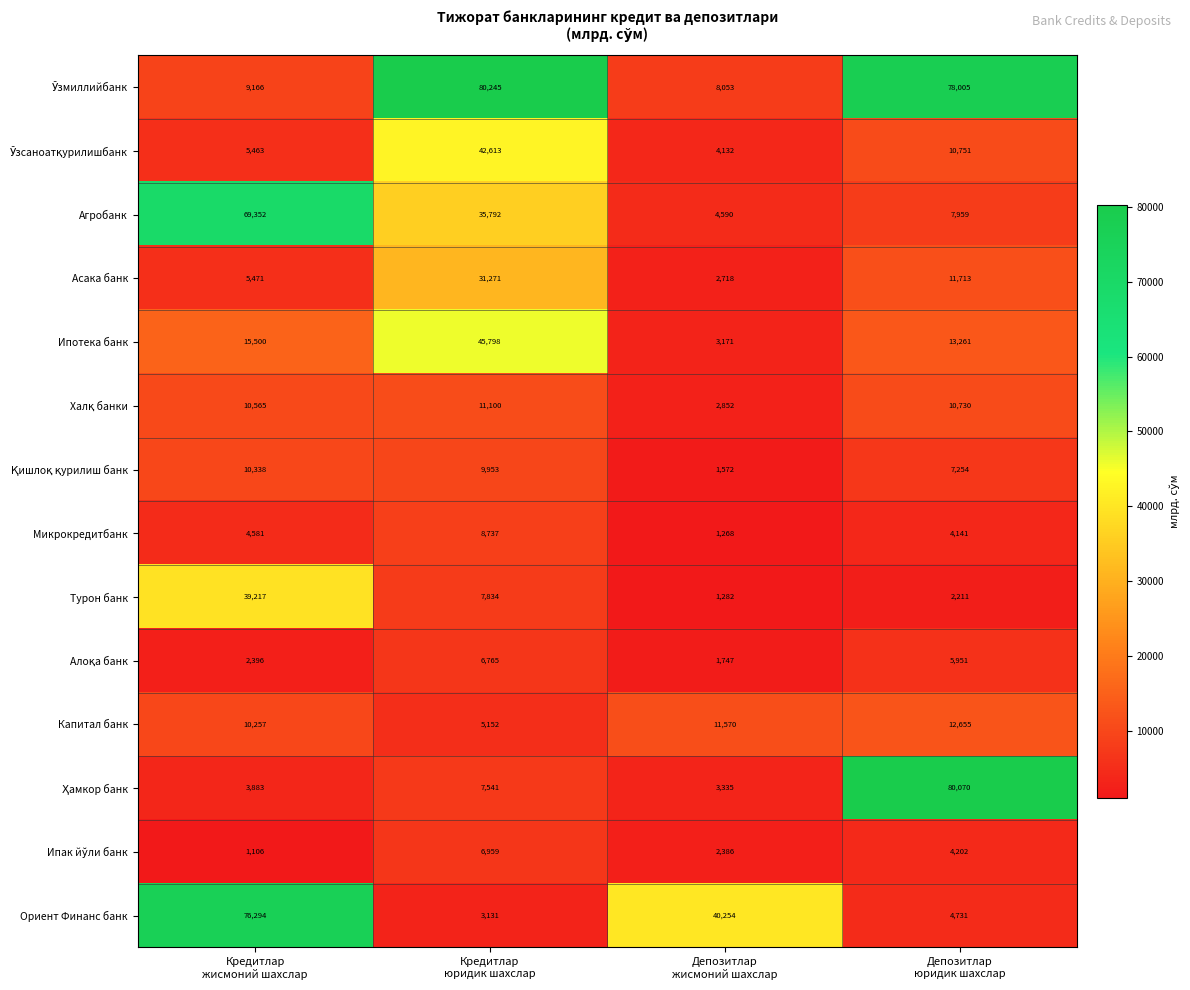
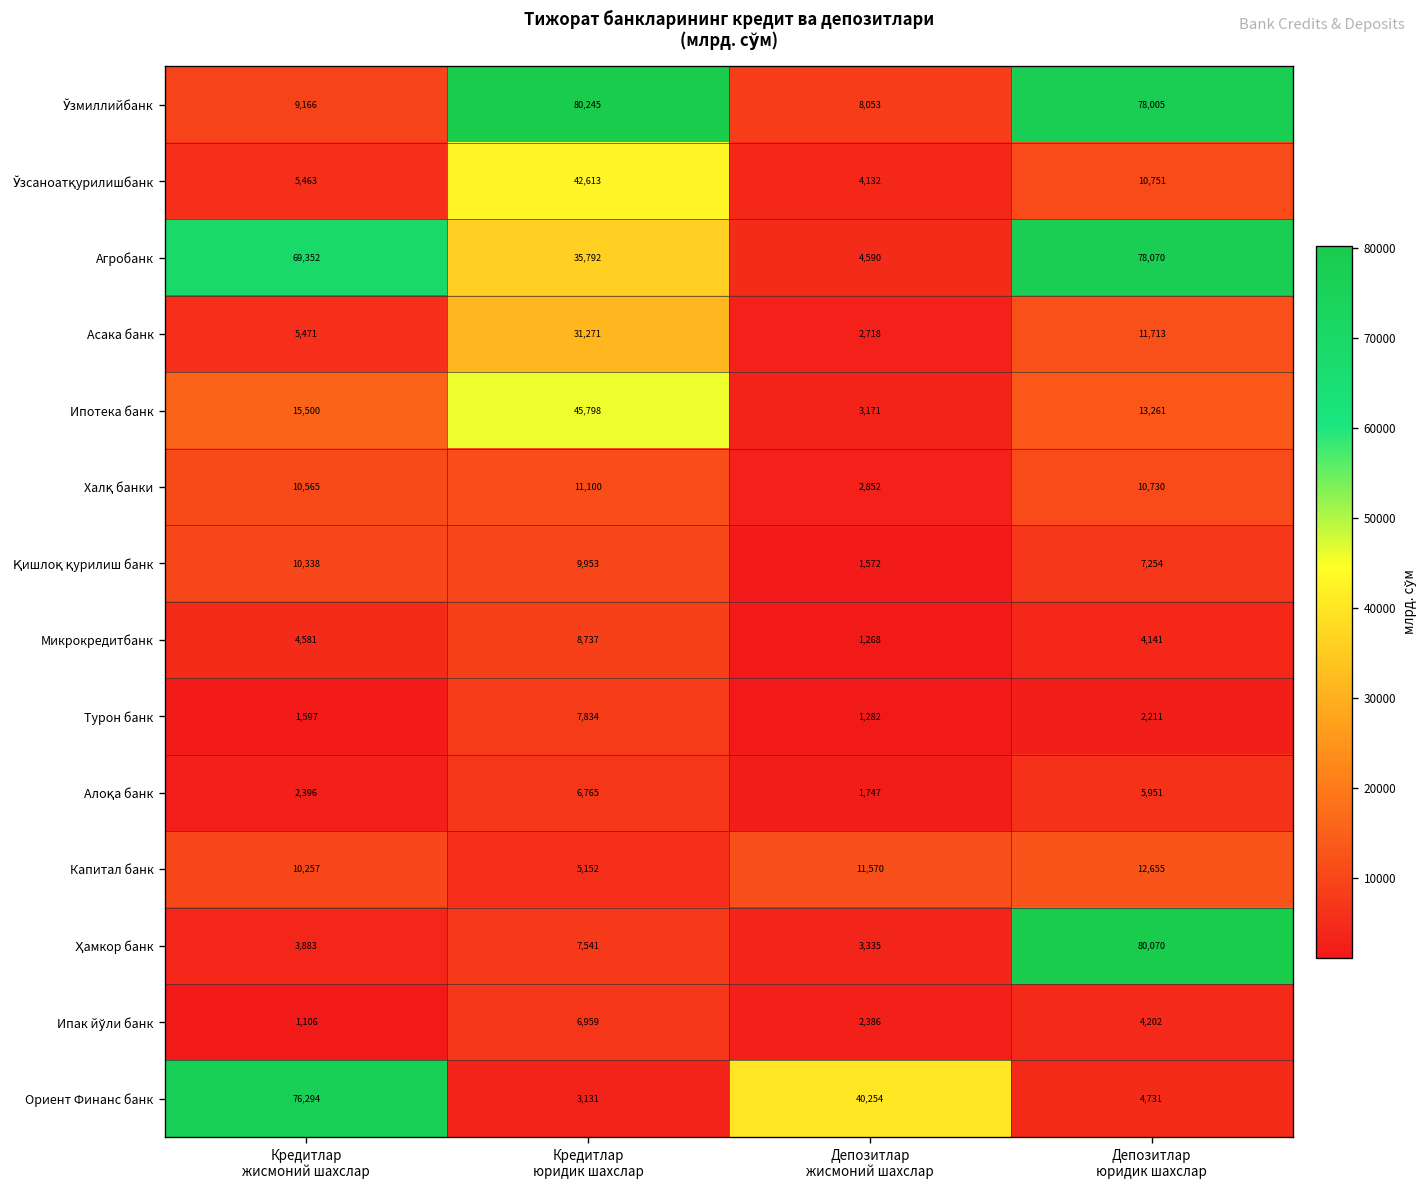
  {
    "Ўзмиллийбанк": {
      "Кредитлар жисмоний шахслар": "9,166",
      "Кредитлар юридик шахслар": "80,245",
      "Депозитлар жисмоний шахслар": "8,053",
      "Депозитлар юридик шахслар": "78,005"
    },
    "Ўзсаноатқурилишбанк": {
      "Кредитлар жисмоний шахслар": "5,463",
      "Кредитлар юридик шахслар": "42,613",
      "Депозитлар жисмоний шахслар": "4,132",
      "Депозитлар юридик шахслар": "10,751"
    },
    "Агробанк": {
      "Кредитлар жисмоний шахслар": "69,352",
      "Кредитлар юридик шахслар": "35,792",
      "Депозитлар жисмоний шахслар": "4,590",
-     "Депозитлар юридик шахслар": "7,959"
+     "Депозитлар юридик шахслар": "78,070"
    },
    "Асака банк": {
      "Кредитлар жисмоний шахслар": "5,471",
      "Кредитлар юридик шахслар": "31,271",
      "Депозитлар жисмоний шахслар": "2,718",
      "Депозитлар юридик шахслар": "11,713"
    },
    "Ипотека банк": {
      "Кредитлар жисмоний шахслар": "15,500",
      "Кредитлар юридик шахслар": "45,798",
      "Депозитлар жисмоний шахслар": "3,171",
      "Депозитлар юридик шахслар": "13,261"
    },
    "Халқ банки": {
      "Кредитлар жисмоний шахслар": "10,565",
      "Кредитлар юридик шахслар": "11,100",
      "Депозитлар жисмоний шахслар": "2,852",
      "Депозитлар юридик шахслар": "10,730"
    },
    "Қишлоқ қурилиш банк": {
      "Кредитлар жисмоний шахслар": "10,338",
      "Кредитлар юридик шахслар": "9,953",
      "Депозитлар жисмоний шахслар": "1,572",
      "Депозитлар юридик шахслар": "7,254"
    },
    "Микрокредитбанк": {
      "Кредитлар жисмоний шахслар": "4,581",
      "Кредитлар юридик шахслар": "8,737",
      "Депозитлар жисмоний шахслар": "1,268",
      "Депозитлар юридик шахслар": "4,141"
    },
    "Турон банк": {
-     "Кредитлар жисмоний шахслар": "39,217",
+     "Кредитлар жисмоний шахслар": "1,597",
      "Кредитлар юридик шахслар": "7,834",
      "Депозитлар жисмоний шахслар": "1,282",
      "Депозитлар юридик шахслар": "2,211"
    },
    "Алоқа банк": {
      "Кредитлар жисмоний шахслар": "2,396",
      "Кредитлар юридик шахслар": "6,765",
      "Депозитлар жисмоний шахслар": "1,747",
      "Депозитлар юридик шахслар": "5,951"
    },
    "Капитал банк": {
      "Кредитлар жисмоний шахслар": "10,257",
      "Кредитлар юридик шахслар": "5,152",
      "Депозитлар жисмоний шахслар": "11,570",
      "Депозитлар юридик шахслар": "12,655"
    },
    "Ҳамкор банк": {
      "Кредитлар жисмоний шахслар": "3,883",
      "Кредитлар юридик шахслар": "7,541",
      "Депозитлар жисмоний шахслар": "3,335",
      "Депозитлар юридик шахслар": "80,070"
    },
    "Ипак йўли банк": {
      "Кредитлар жисмоний шахслар": "1,106",
      "Кредитлар юридик шахслар": "6,959",
      "Депозитлар жисмоний шахслар": "2,386",
      "Депозитлар юридик шахслар": "4,202"
    },
    "Ориент Финанс банк": {
      "Кредитлар жисмоний шахслар": "76,294",
      "Кредитлар юридик шахслар": "3,131",
      "Депозитлар жисмоний шахслар": "40,254",
      "Депозитлар юридик шахслар": "4,731"
    }
  }
